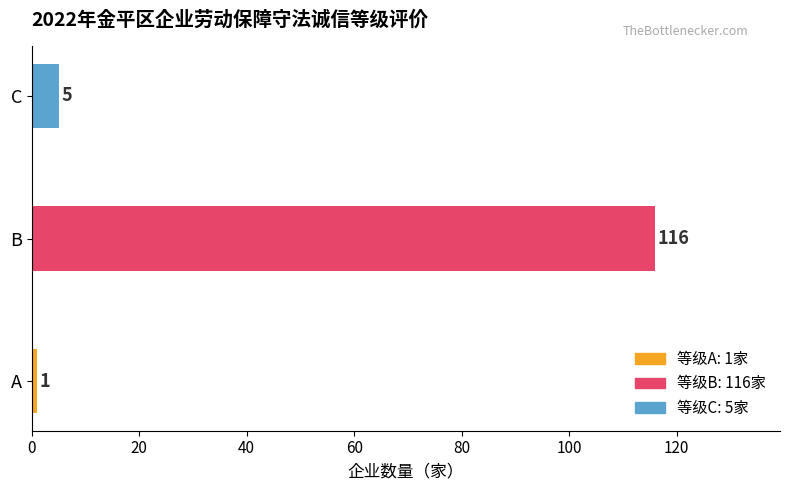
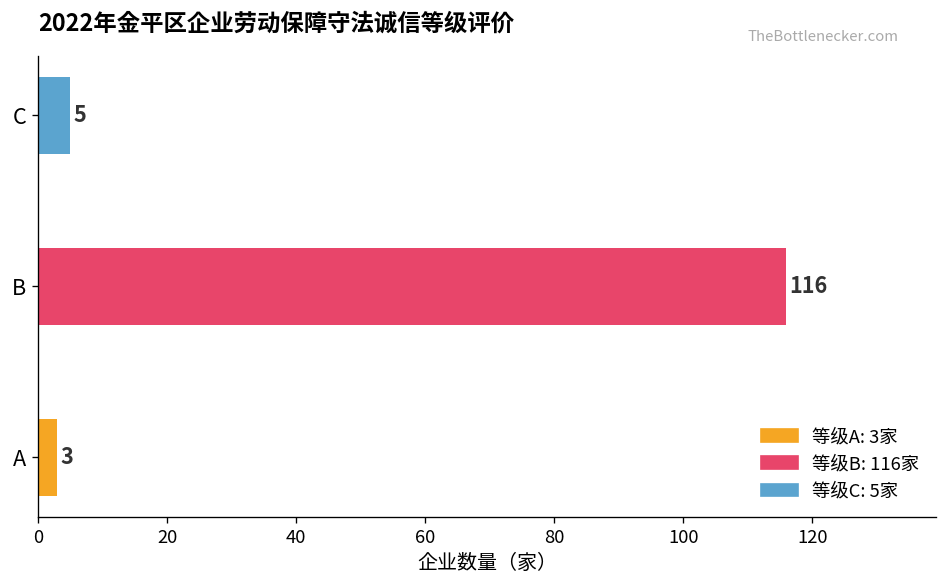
  {
    "C": 5,
    "B": 116,
-   "A": 1
+   "A": 3
  }
